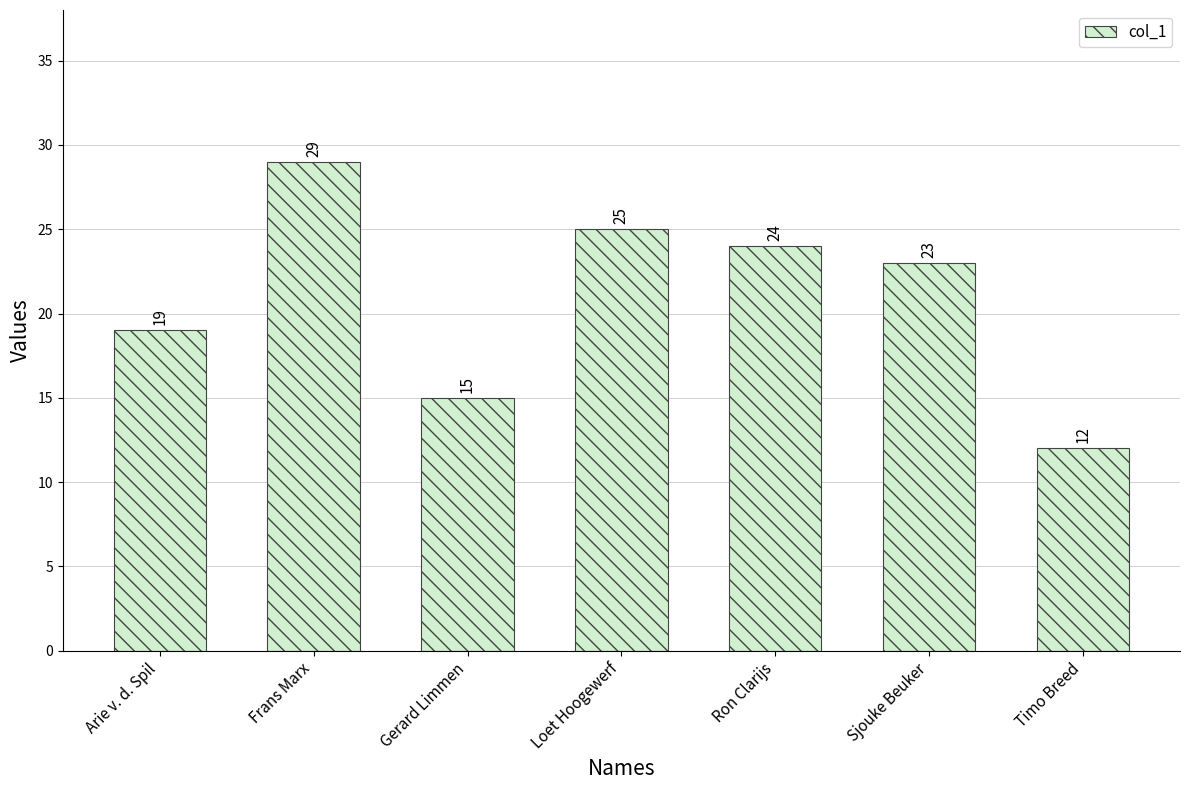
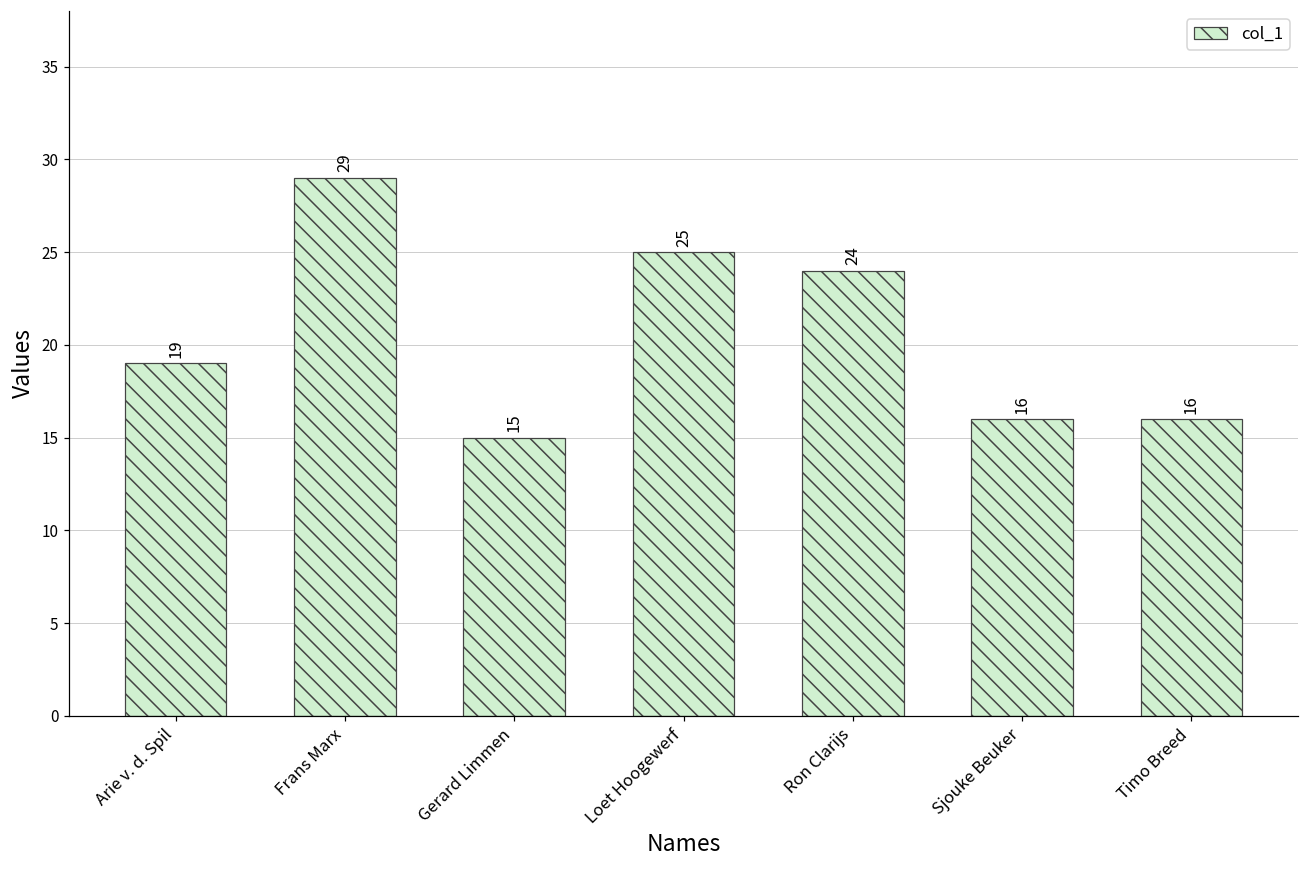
  {
    "Arie v. d. Spil": 19,
    "Frans Marx": 29,
    "Gerard Limmen": 15,
    "Loet Hoogewerf": 25,
    "Ron Clarijs": 24,
-   "Sjouke Beuker": 23,
-   "Timo Breed": 12
+   "Sjouke Beuker": 16,
+   "Timo Breed": 16
  }
